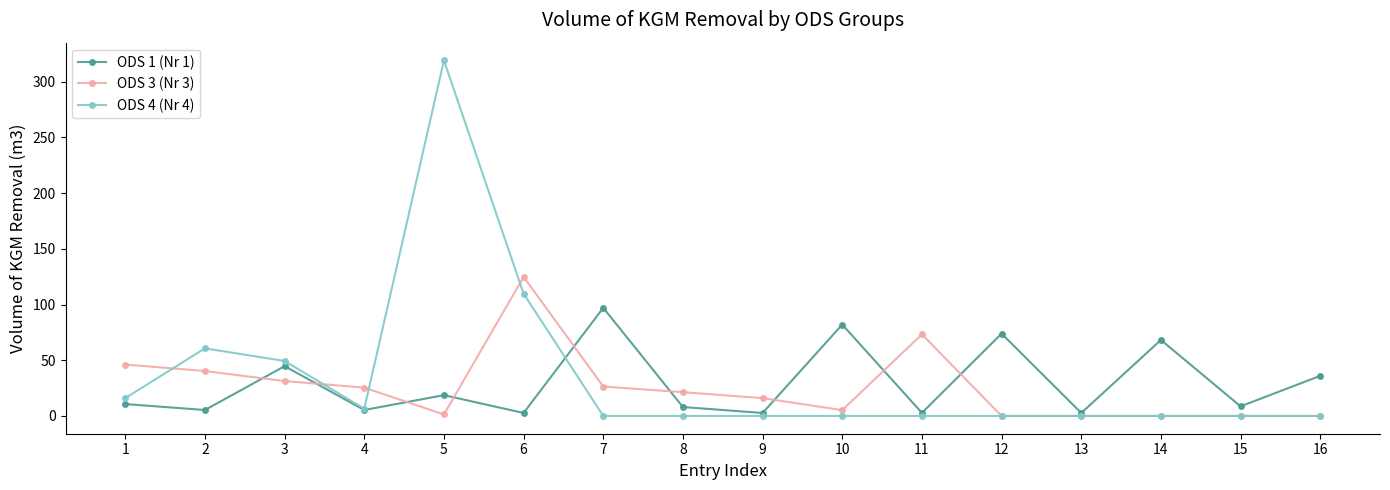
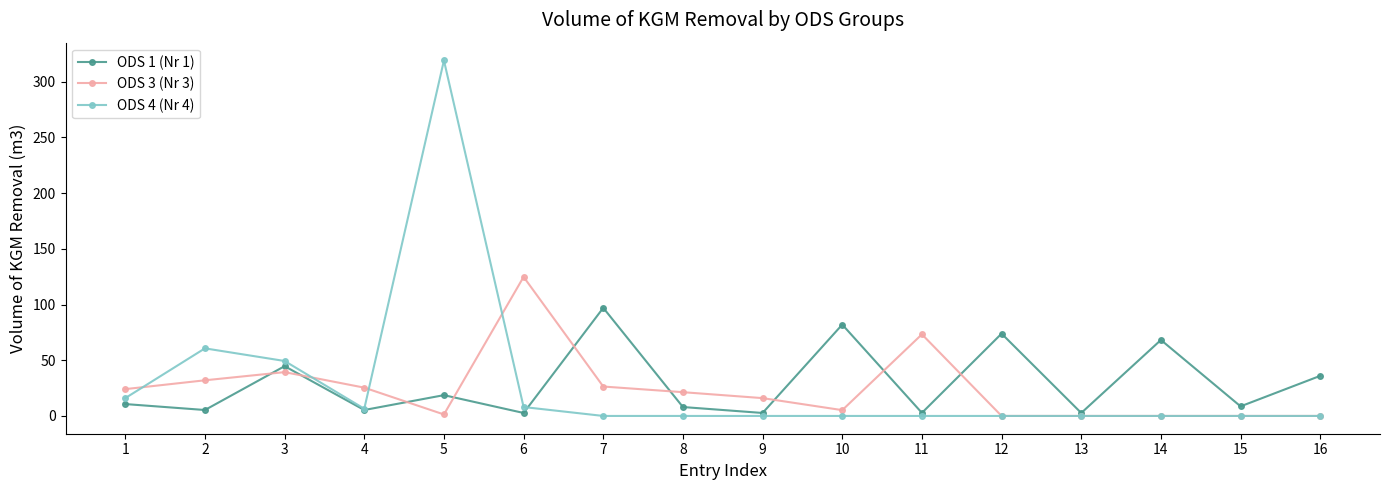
  {
    "ODS 1 (Nr 1)": {
      "1": 11,
      "2": 5,
      "3": 45,
      "5": 19,
      "6": 3,
      "7": 97,
      "8": 8,
      "9": 3,
      "10": 82,
      "11": 3,
      "12": 74,
      "13": 3,
      "14": 68,
      "15": 9,
      "16": 36
    },
    "ODS 3 (Nr 3)": {
-     "1": 46,
-     "2": 40,
-     "3": 31,
+     "1": 24,
+     "2": 32,
+     "3": 39,
      "4": 25,
      "5": 1,
      "6": 125,
      "7": 26,
      "8": 21,
      "9": 16,
      "10": 5,
      "11": 73
    },
    "ODS 4 (Nr 4)": {
      "1": 16,
      "2": 61,
      "3": 49,
      "5": 319,
-     "6": 110,
+     "6": 8,
      "7": 0,
      "8": 0,
      "9": 0,
      "10": 0,
      "11": 0
    }
  }
